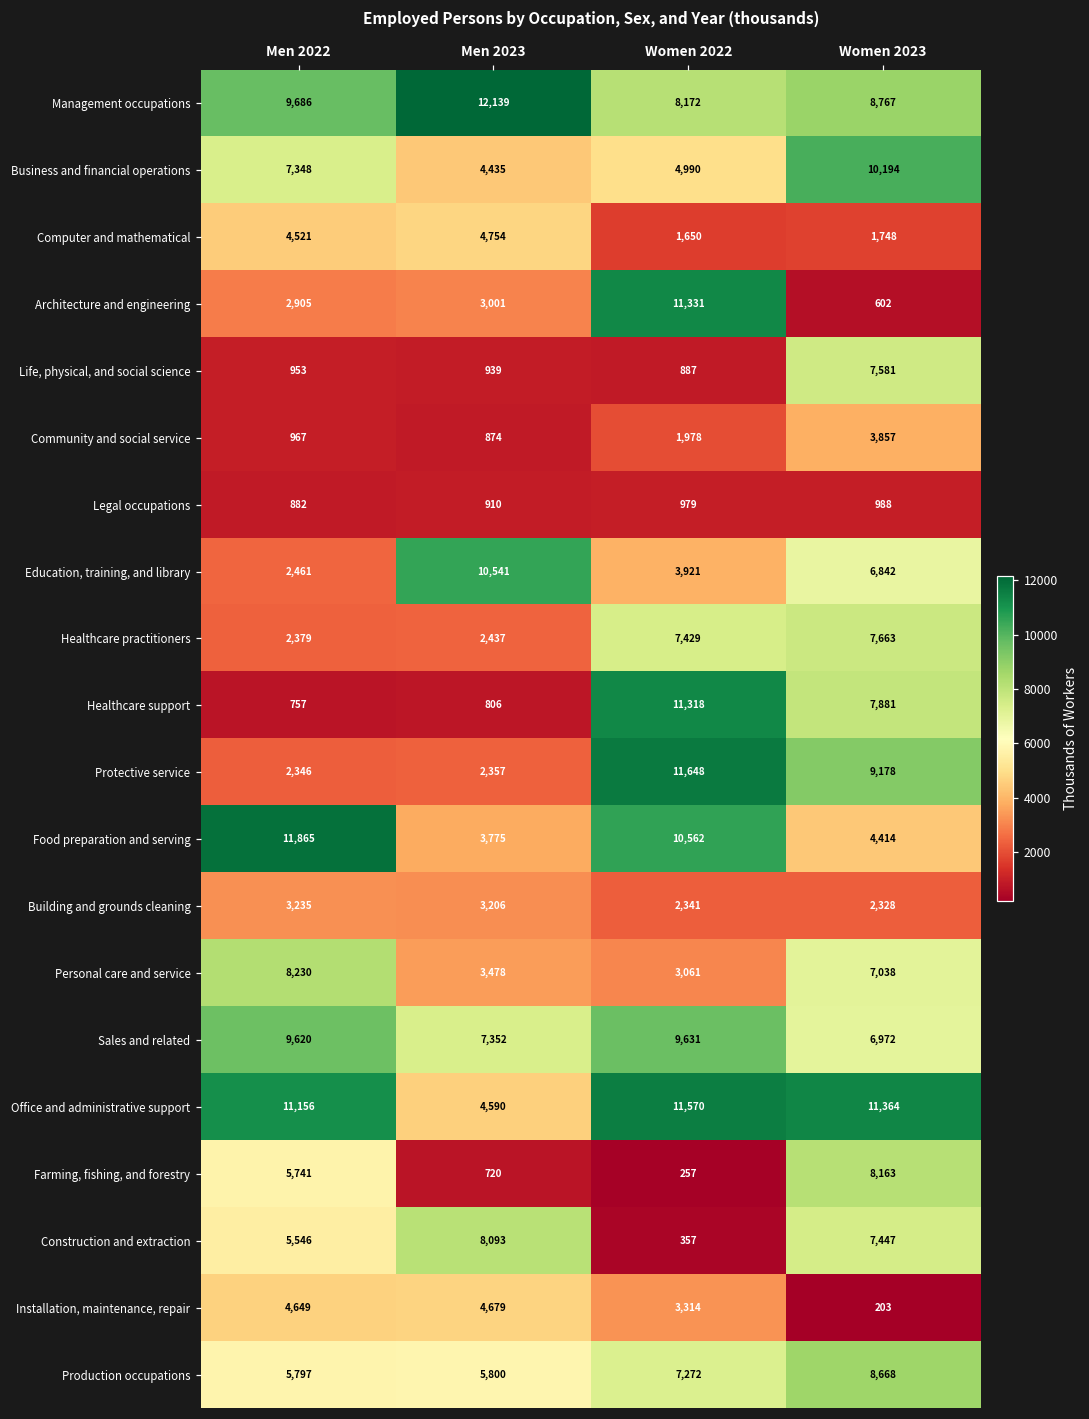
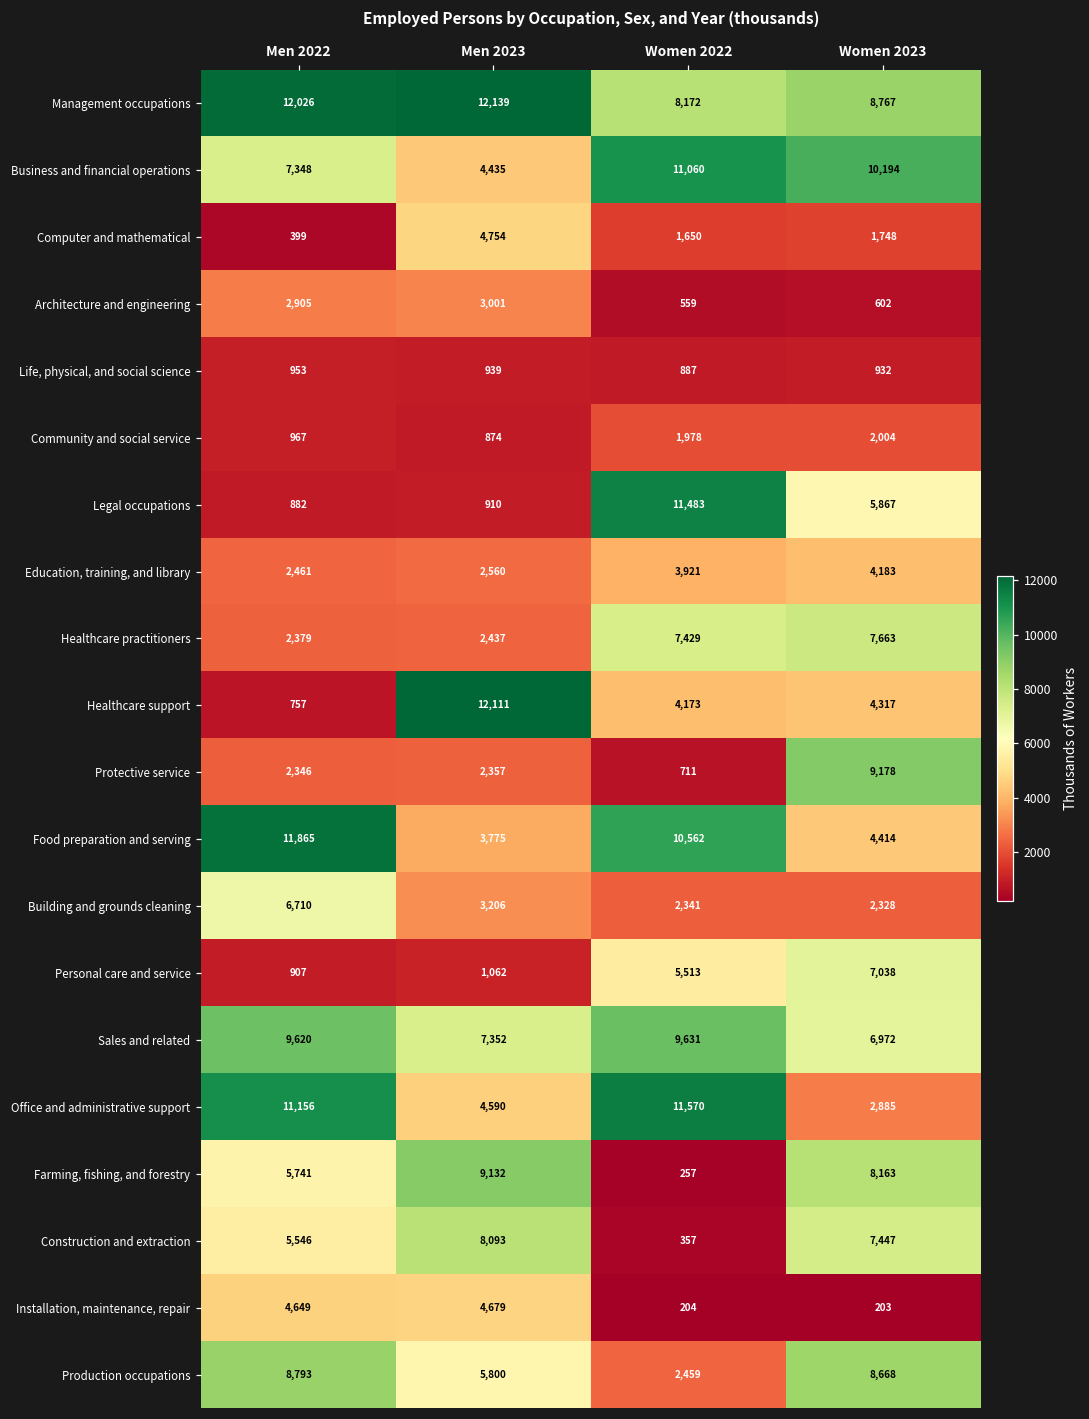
  {
    "Management occupations": {
-     "Men 2022": "9,686",
+     "Men 2022": "12,026",
      "Men 2023": "12,139",
      "Women 2022": "8,172",
      "Women 2023": "8,767"
    },
    "Business and financial operations": {
      "Men 2022": "7,348",
      "Men 2023": "4,435",
-     "Women 2022": "4,990",
+     "Women 2022": "11,060",
      "Women 2023": "10,194"
    },
    "Computer and mathematical": {
-     "Men 2022": "4,521",
+     "Men 2022": "399",
      "Men 2023": "4,754",
      "Women 2022": "1,650",
      "Women 2023": "1,748"
    },
    "Architecture and engineering": {
      "Men 2022": "2,905",
      "Men 2023": "3,001",
-     "Women 2022": "11,331",
+     "Women 2022": "559",
      "Women 2023": "602"
    },
    "Life, physical, and social science": {
      "Men 2022": "953",
      "Men 2023": "939",
      "Women 2022": "887",
-     "Women 2023": "7,581"
+     "Women 2023": "932"
    },
    "Community and social service": {
      "Men 2022": "967",
      "Men 2023": "874",
      "Women 2022": "1,978",
-     "Women 2023": "3,857"
+     "Women 2023": "2,004"
    },
    "Legal occupations": {
      "Men 2022": "882",
      "Men 2023": "910",
-     "Women 2022": "979",
-     "Women 2023": "988"
+     "Women 2022": "11,483",
+     "Women 2023": "5,867"
    },
    "Education, training, and library": {
      "Men 2022": "2,461",
-     "Men 2023": "10,541",
+     "Men 2023": "2,560",
      "Women 2022": "3,921",
-     "Women 2023": "6,842"
+     "Women 2023": "4,183"
    },
    "Healthcare practitioners": {
      "Men 2022": "2,379",
      "Men 2023": "2,437",
      "Women 2022": "7,429",
      "Women 2023": "7,663"
    },
    "Healthcare support": {
      "Men 2022": "757",
-     "Men 2023": "806",
-     "Women 2022": "11,318",
-     "Women 2023": "7,881"
+     "Men 2023": "12,111",
+     "Women 2022": "4,173",
+     "Women 2023": "4,317"
    },
    "Protective service": {
      "Men 2022": "2,346",
      "Men 2023": "2,357",
-     "Women 2022": "11,648",
+     "Women 2022": "711",
      "Women 2023": "9,178"
    },
    "Food preparation and serving": {
      "Men 2022": "11,865",
      "Men 2023": "3,775",
      "Women 2022": "10,562",
      "Women 2023": "4,414"
    },
    "Building and grounds cleaning": {
-     "Men 2022": "3,235",
+     "Men 2022": "6,710",
      "Men 2023": "3,206",
      "Women 2022": "2,341",
      "Women 2023": "2,328"
    },
    "Personal care and service": {
-     "Men 2022": "8,230",
-     "Men 2023": "3,478",
-     "Women 2022": "3,061",
+     "Men 2022": "907",
+     "Men 2023": "1,062",
+     "Women 2022": "5,513",
      "Women 2023": "7,038"
    },
    "Sales and related": {
      "Men 2022": "9,620",
      "Men 2023": "7,352",
      "Women 2022": "9,631",
      "Women 2023": "6,972"
    },
    "Office and administrative support": {
      "Men 2022": "11,156",
      "Men 2023": "4,590",
      "Women 2022": "11,570",
-     "Women 2023": "11,364"
+     "Women 2023": "2,885"
    },
    "Farming, fishing, and forestry": {
      "Men 2022": "5,741",
-     "Men 2023": "720",
+     "Men 2023": "9,132",
      "Women 2022": "257",
      "Women 2023": "8,163"
    },
    "Construction and extraction": {
      "Men 2022": "5,546",
      "Men 2023": "8,093",
      "Women 2022": "357",
      "Women 2023": "7,447"
    },
    "Installation, maintenance, repair": {
      "Men 2022": "4,649",
      "Men 2023": "4,679",
-     "Women 2022": "3,314",
+     "Women 2022": "204",
      "Women 2023": "203"
    },
    "Production occupations": {
-     "Men 2022": "5,797",
+     "Men 2022": "8,793",
      "Men 2023": "5,800",
-     "Women 2022": "7,272",
+     "Women 2022": "2,459",
      "Women 2023": "8,668"
    }
  }
